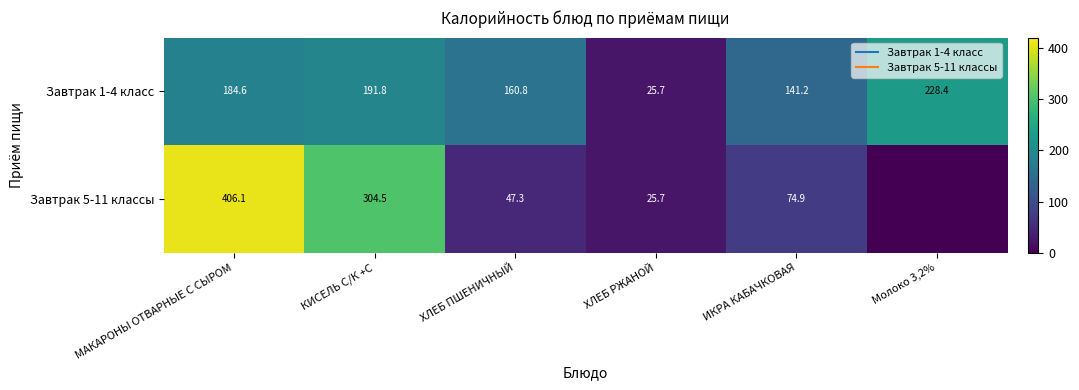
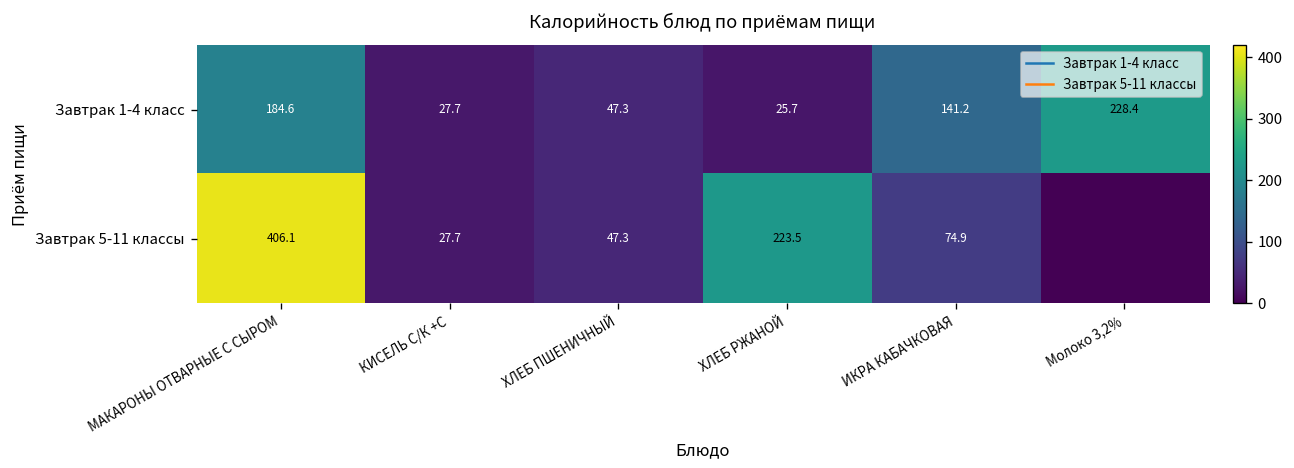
  {
    "Завтрак 1-4 класс": {
      "МАКАРОНЫ ОТВАРНЫЕ С СЫРОМ": 184.6,
-     "КИСЕЛЬ С/К +С": 191.8,
-     "ХЛЕБ ПШЕНИЧНЫЙ": 160.8,
+     "КИСЕЛЬ С/К +С": 27.7,
+     "ХЛЕБ ПШЕНИЧНЫЙ": 47.3,
      "ХЛЕБ РЖАНОЙ": 25.7,
      "ИКРА КАБАЧКОВАЯ": 141.2,
      "Молоко 3,2%": 228.4
    },
    "Завтрак 5-11 классы": {
      "МАКАРОНЫ ОТВАРНЫЕ С СЫРОМ": 406.1,
-     "КИСЕЛЬ С/К +С": 304.5,
+     "КИСЕЛЬ С/К +С": 27.7,
      "ХЛЕБ ПШЕНИЧНЫЙ": 47.3,
-     "ХЛЕБ РЖАНОЙ": 25.7,
+     "ХЛЕБ РЖАНОЙ": 223.5,
      "ИКРА КАБАЧКОВАЯ": 74.9
    }
  }
